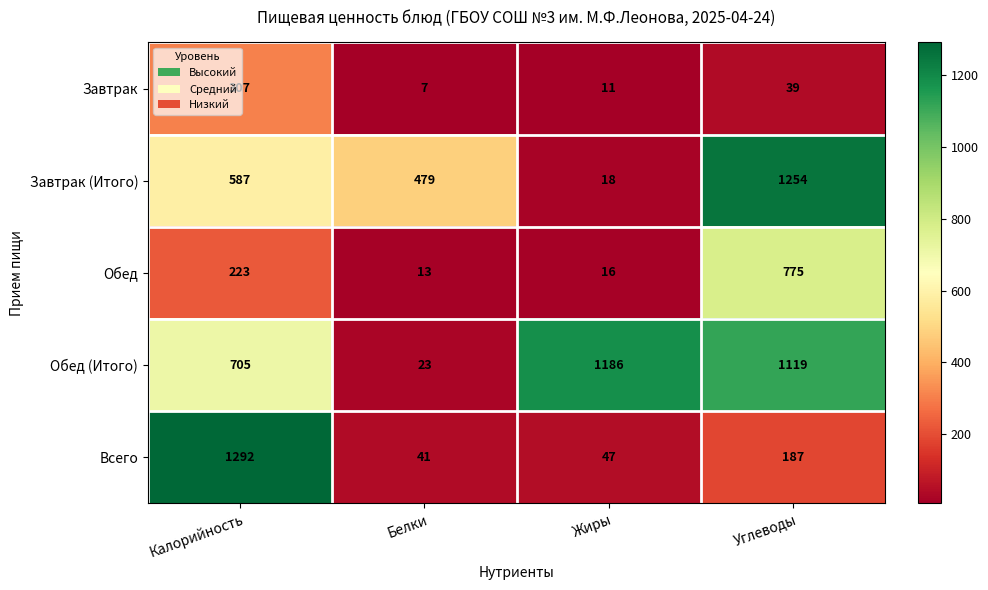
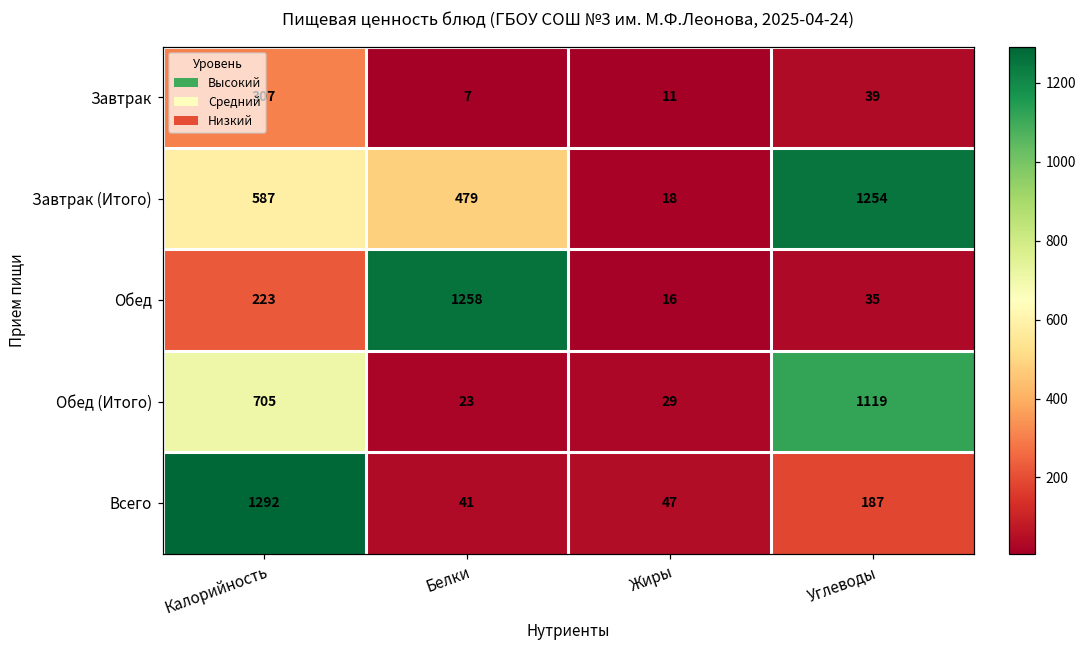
  {
    "Завтрак": {
      "Белки": 7,
      "Жиры": 11,
      "Углеводы": 39
    },
    "Завтрак (Итого)": {
      "Калорийность": 587,
      "Белки": 479,
      "Жиры": 18,
      "Углеводы": 1254
    },
    "Обед": {
      "Калорийность": 223,
-     "Белки": 13,
+     "Белки": 1258,
      "Жиры": 16,
-     "Углеводы": 775
+     "Углеводы": 35
    },
    "Обед (Итого)": {
      "Калорийность": 705,
      "Белки": 23,
-     "Жиры": 1186,
+     "Жиры": 29,
      "Углеводы": 1119
    },
    "Всего": {
      "Калорийность": 1292,
      "Белки": 41,
      "Жиры": 47,
      "Углеводы": 187
    }
  }
